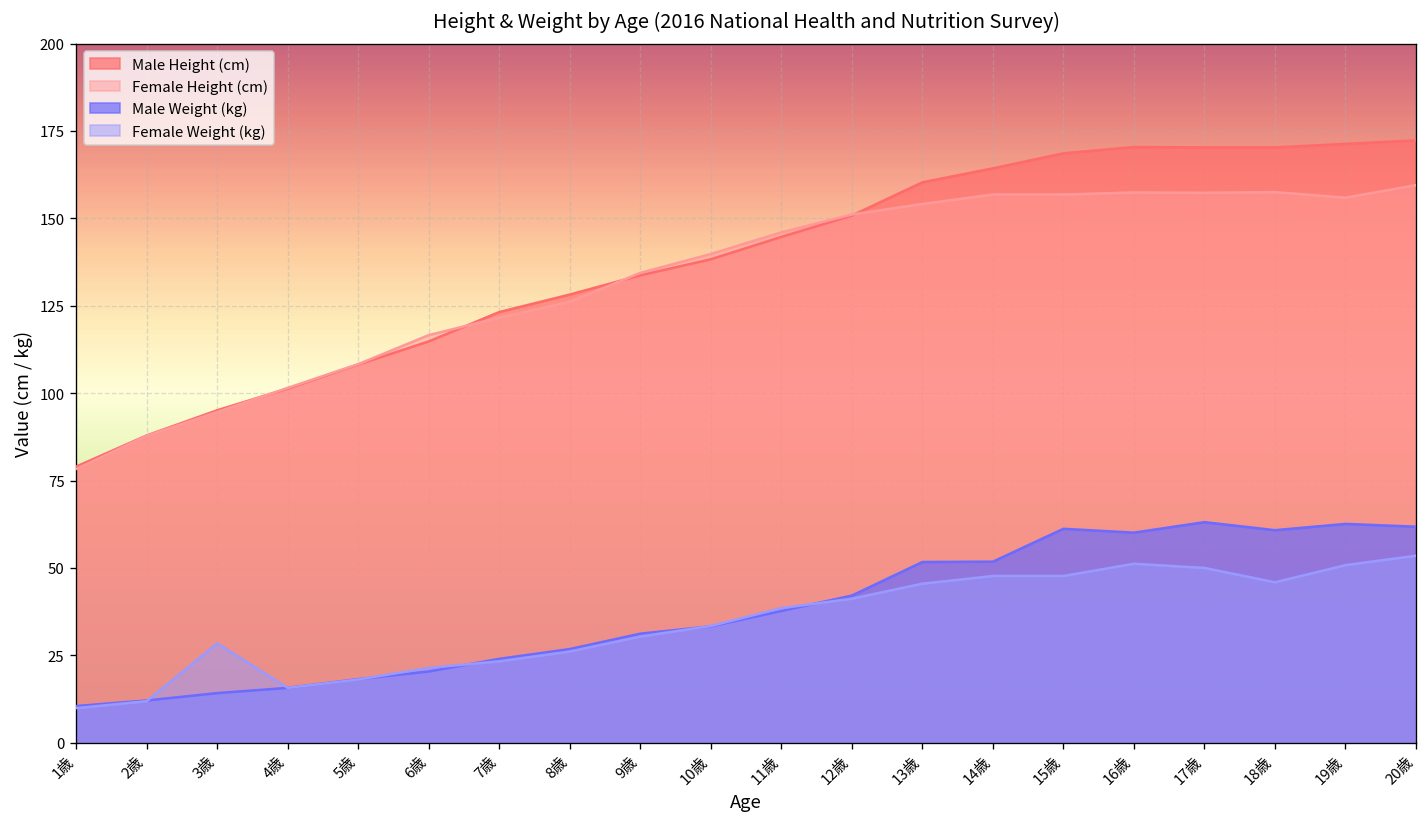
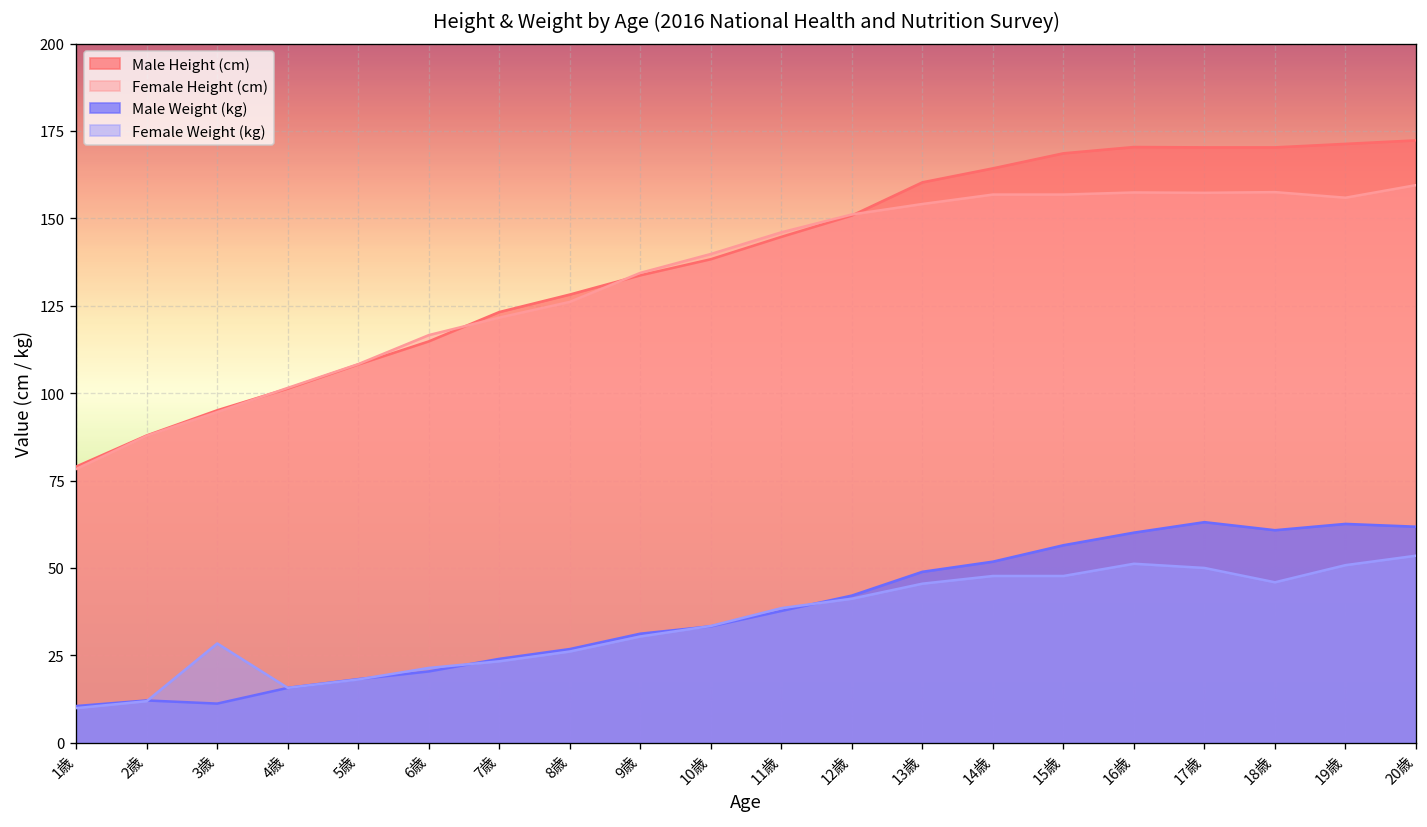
  {
    "Male Height (cm)": {
      "6歳": 115,
      "7歳": 123,
      "8歳": 128,
      "10歳": 138,
      "11歳": 145,
      "13歳": 160,
      "14歳": 164,
      "15歳": 169,
      "16歳": 170,
      "17歳": 170,
      "18歳": 170,
      "19歳": 171,
      "20歳": 172
    },
    "Female Height (cm)": {
      "6歳": 117,
      "7歳": 122,
      "8歳": 126,
      "10歳": 140,
      "11歳": 146,
      "13歳": 154,
      "14歳": 157,
      "15歳": 157,
      "16歳": 157,
      "17歳": 157,
      "18歳": 158,
      "19歳": 156,
      "20歳": 160
    },
    "Male Weight (kg)": {
-     "3歳": 14,
+     "3歳": 11,
      "6歳": 20,
      "12歳": 42,
-     "13歳": 52,
+     "13歳": 49,
      "14歳": 52,
-     "15歳": 61,
+     "15歳": 57,
      "16歳": 60,
      "17歳": 63,
      "18歳": 61,
      "19歳": 63,
      "20歳": 62
    },
    "Female Weight (kg)": {
      "3歳": 28,
      "6歳": 21,
      "12歳": 41,
      "13歳": 46,
      "14歳": 48,
      "15歳": 48,
      "16歳": 51,
      "17歳": 50,
      "18歳": 46,
      "19歳": 51,
      "20歳": 54
    }
  }
